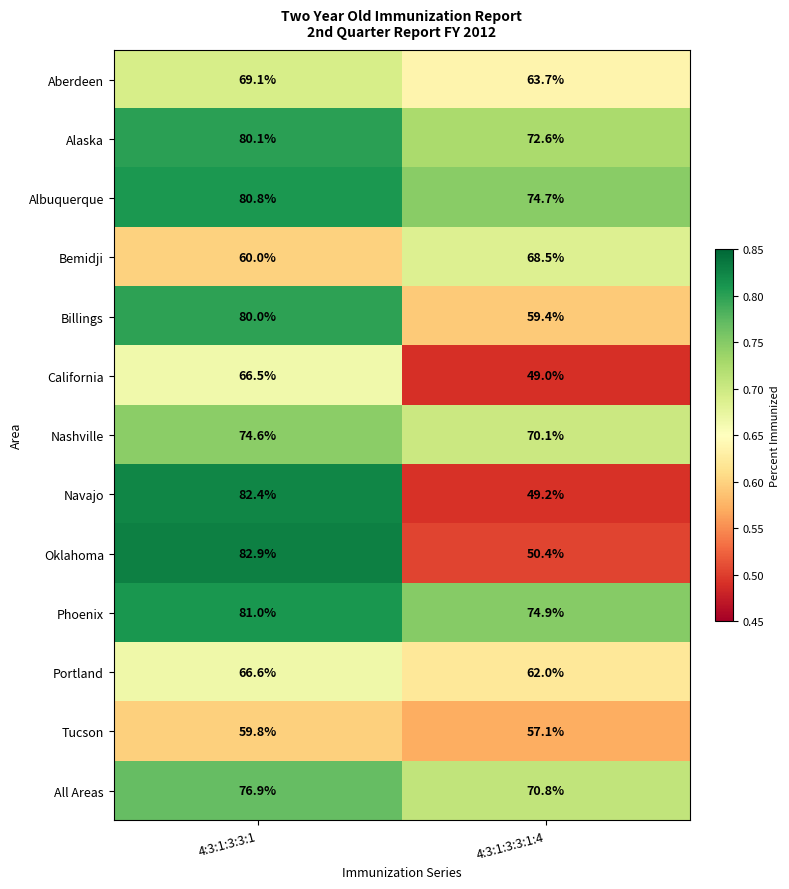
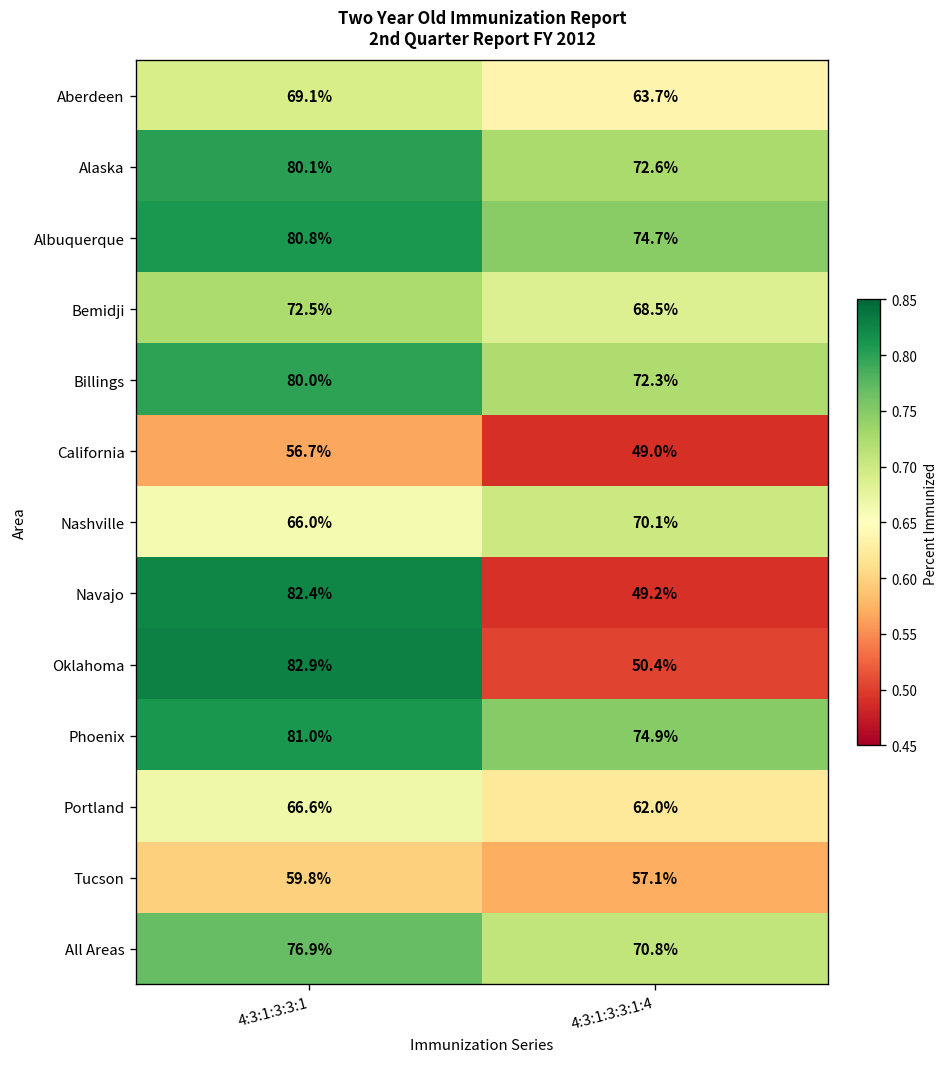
  {
    "Aberdeen": {
      "4:3:1:3:3:1": "69.1%",
      "4:3:1:3:3:1:4": "63.7%"
    },
    "Alaska": {
      "4:3:1:3:3:1": "80.1%",
      "4:3:1:3:3:1:4": "72.6%"
    },
    "Albuquerque": {
      "4:3:1:3:3:1": "80.8%",
      "4:3:1:3:3:1:4": "74.7%"
    },
    "Bemidji": {
-     "4:3:1:3:3:1": "60.0%",
+     "4:3:1:3:3:1": "72.5%",
      "4:3:1:3:3:1:4": "68.5%"
    },
    "Billings": {
      "4:3:1:3:3:1": "80.0%",
-     "4:3:1:3:3:1:4": "59.4%"
+     "4:3:1:3:3:1:4": "72.3%"
    },
    "California": {
-     "4:3:1:3:3:1": "66.5%",
+     "4:3:1:3:3:1": "56.7%",
      "4:3:1:3:3:1:4": "49.0%"
    },
    "Nashville": {
-     "4:3:1:3:3:1": "74.6%",
+     "4:3:1:3:3:1": "66.0%",
      "4:3:1:3:3:1:4": "70.1%"
    },
    "Navajo": {
      "4:3:1:3:3:1": "82.4%",
      "4:3:1:3:3:1:4": "49.2%"
    },
    "Oklahoma": {
      "4:3:1:3:3:1": "82.9%",
      "4:3:1:3:3:1:4": "50.4%"
    },
    "Phoenix": {
      "4:3:1:3:3:1": "81.0%",
      "4:3:1:3:3:1:4": "74.9%"
    },
    "Portland": {
      "4:3:1:3:3:1": "66.6%",
      "4:3:1:3:3:1:4": "62.0%"
    },
    "Tucson": {
      "4:3:1:3:3:1": "59.8%",
      "4:3:1:3:3:1:4": "57.1%"
    },
    "All Areas": {
      "4:3:1:3:3:1": "76.9%",
      "4:3:1:3:3:1:4": "70.8%"
    }
  }
